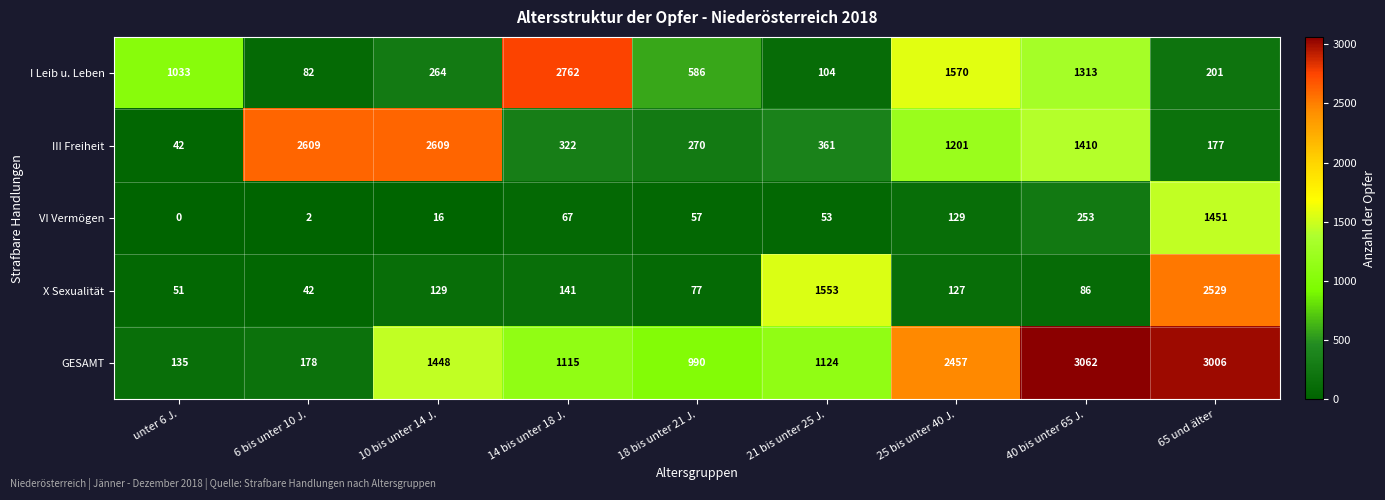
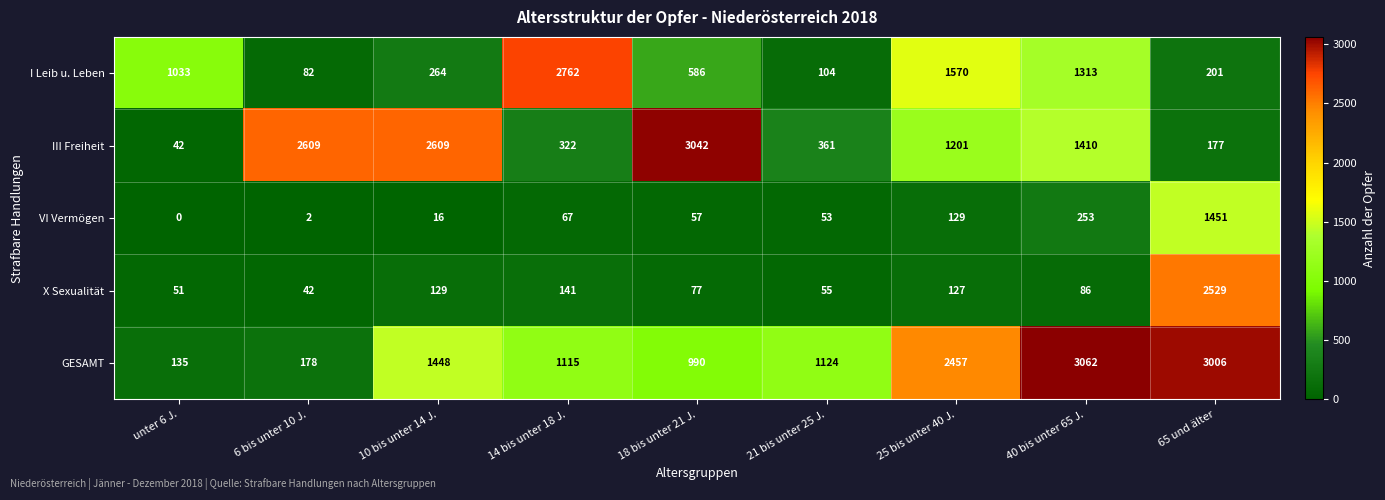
  {
    "I Leib u. Leben": {
      "unter 6 J.": 1033,
      "6 bis unter 10 J.": 82,
      "10 bis unter 14 J.": 264,
      "14 bis unter 18 J.": 2762,
      "18 bis unter 21 J.": 586,
      "21 bis unter 25 J.": 104,
      "25 bis unter 40 J.": 1570,
      "40 bis unter 65 J.": 1313,
      "65 und älter": 201
    },
    "III Freiheit": {
      "unter 6 J.": 42,
      "6 bis unter 10 J.": 2609,
      "10 bis unter 14 J.": 2609,
      "14 bis unter 18 J.": 322,
-     "18 bis unter 21 J.": 270,
+     "18 bis unter 21 J.": 3042,
      "21 bis unter 25 J.": 361,
      "25 bis unter 40 J.": 1201,
      "40 bis unter 65 J.": 1410,
      "65 und älter": 177
    },
    "VI Vermögen": {
      "unter 6 J.": 0,
      "6 bis unter 10 J.": 2,
      "10 bis unter 14 J.": 16,
      "14 bis unter 18 J.": 67,
      "18 bis unter 21 J.": 57,
      "21 bis unter 25 J.": 53,
      "25 bis unter 40 J.": 129,
      "40 bis unter 65 J.": 253,
      "65 und älter": 1451
    },
    "X Sexualität": {
      "unter 6 J.": 51,
      "6 bis unter 10 J.": 42,
      "10 bis unter 14 J.": 129,
      "14 bis unter 18 J.": 141,
      "18 bis unter 21 J.": 77,
-     "21 bis unter 25 J.": 1553,
+     "21 bis unter 25 J.": 55,
      "25 bis unter 40 J.": 127,
      "40 bis unter 65 J.": 86,
      "65 und älter": 2529
    },
    "GESAMT": {
      "unter 6 J.": 135,
      "6 bis unter 10 J.": 178,
      "10 bis unter 14 J.": 1448,
      "14 bis unter 18 J.": 1115,
      "18 bis unter 21 J.": 990,
      "21 bis unter 25 J.": 1124,
      "25 bis unter 40 J.": 2457,
      "40 bis unter 65 J.": 3062,
      "65 und älter": 3006
    }
  }
